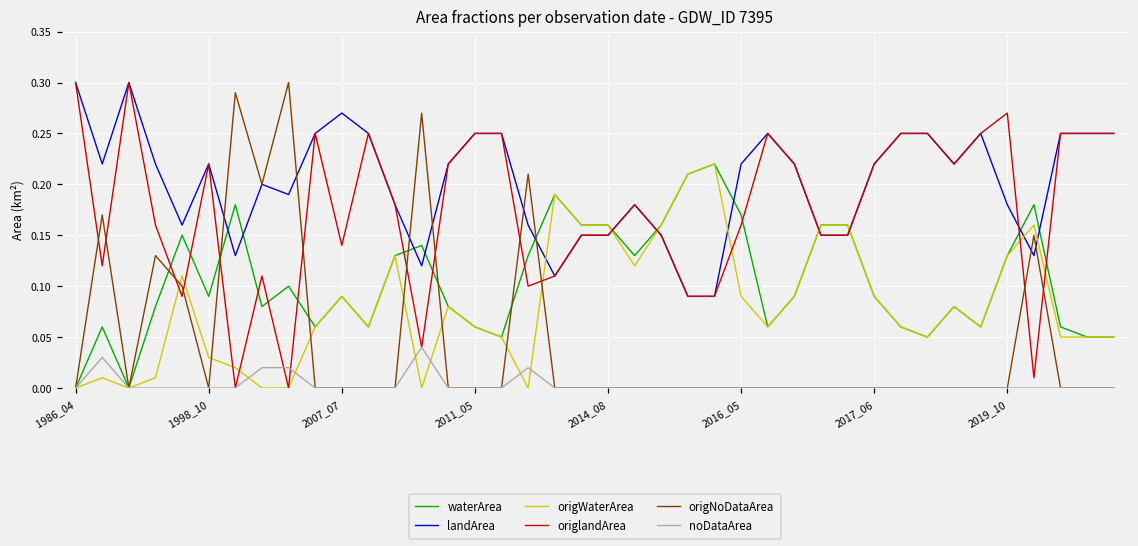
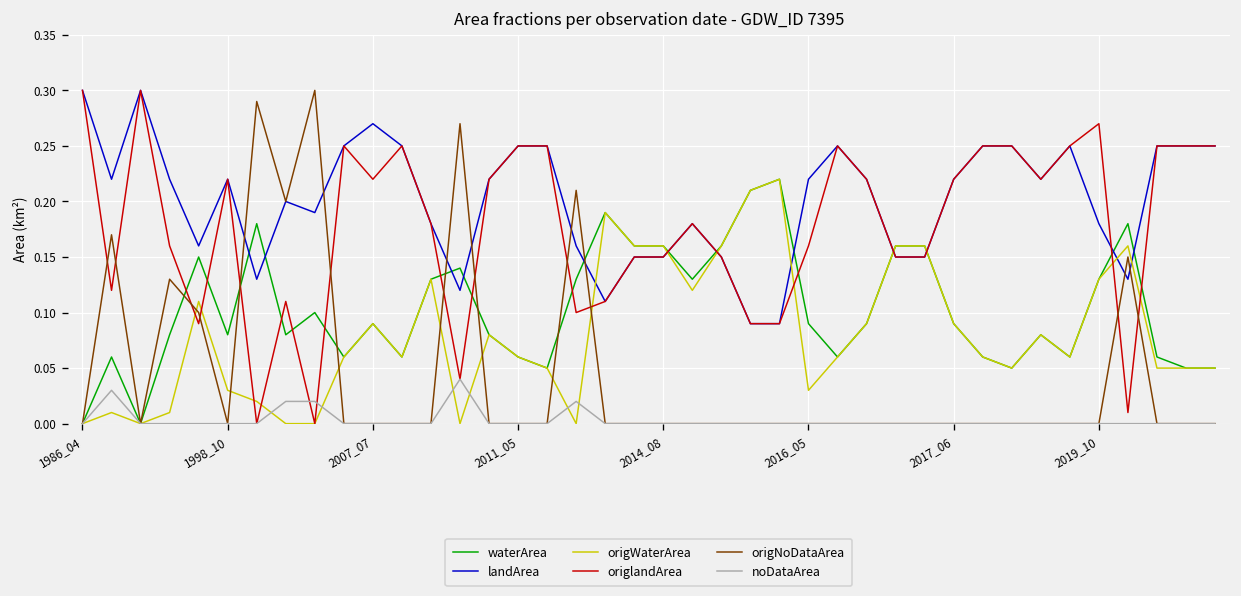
  {
    "waterArea": {
-     "1998_10": 0.09,
-     "2016_05": 0.17
+     "1998_10": 0.08,
+     "2016_05": 0.09
    },
    "landArea": {
      "2007_07": 0.27,
      "2016_05": 0.22,
      "2019_10": 0.18
    },
    "origWaterArea": {
      "1998_10": 0.03,
-     "2016_05": 0.09
+     "2016_05": 0.03
    },
    "origlandArea": {
-     "2007_07": 0.14,
+     "2007_07": 0.22,
      "2016_05": 0.16,
      "2019_10": 0.27
    }
  }
